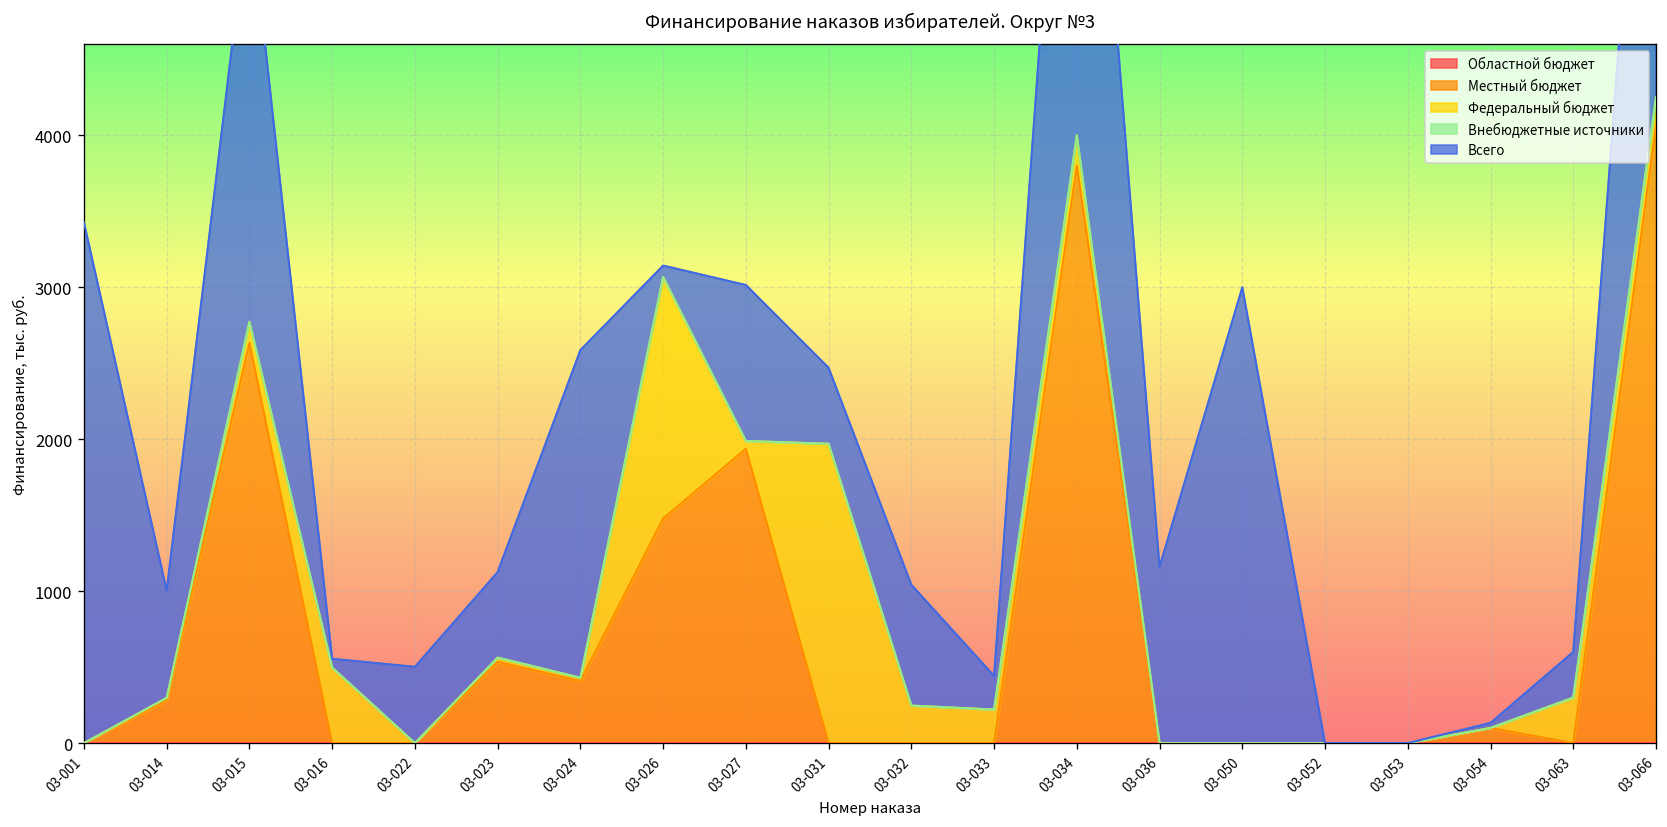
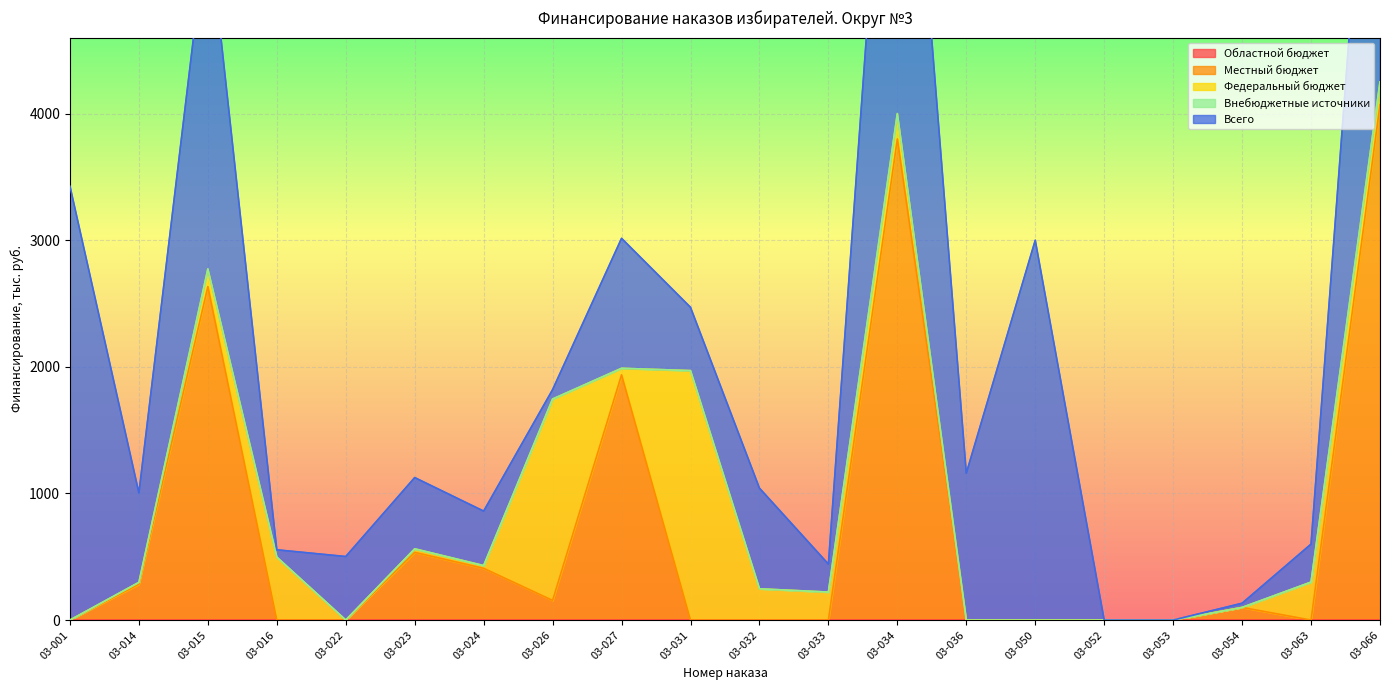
  {
    "Областной бюджет": {
      "03-014": 0,
      "03-015": 0,
      "03-023": 0,
      "03-024": 0,
      "03-026": 0,
      "03-027": 0,
      "03-034": 0,
      "03-054": 0,
      "03-066": 0
    },
    "Местный бюджет": {
      "03-015": 2630,
      "03-023": 530,
      "03-024": 410,
-     "03-026": 1480,
+     "03-026": 160,
      "03-027": 1940,
      "03-034": 3800,
      "03-066": 4070
    },
    "Всего": {
      "03-001": 3430,
      "03-014": 710,
      "03-016": 60,
      "03-022": 500,
      "03-023": 560,
-     "03-024": 2160,
+     "03-024": 430,
      "03-026": 70,
      "03-027": 1030,
      "03-031": 500,
      "03-032": 800,
      "03-033": 220,
      "03-036": 1160,
      "03-050": 3000,
      "03-054": 30,
      "03-063": 300
    }
  }
